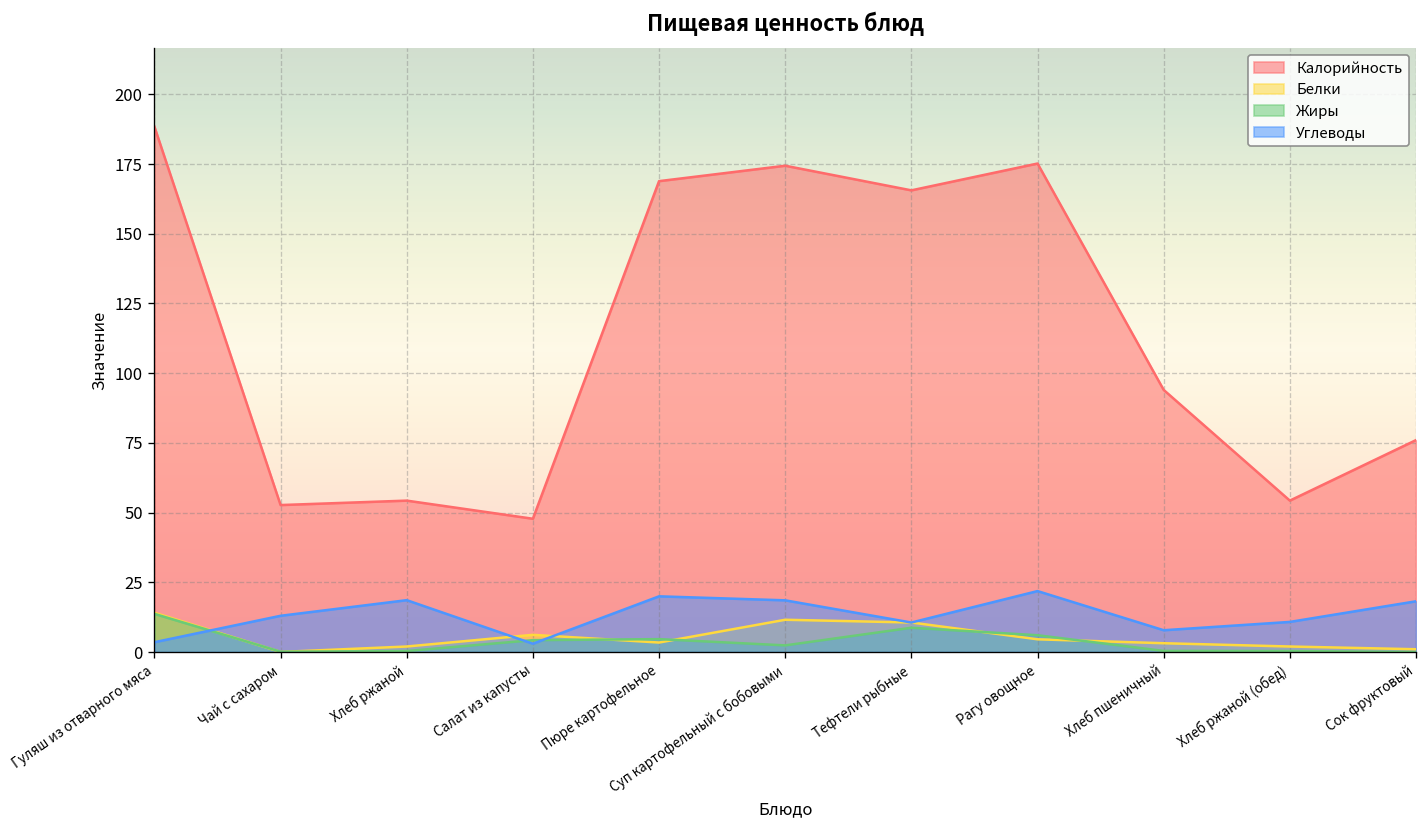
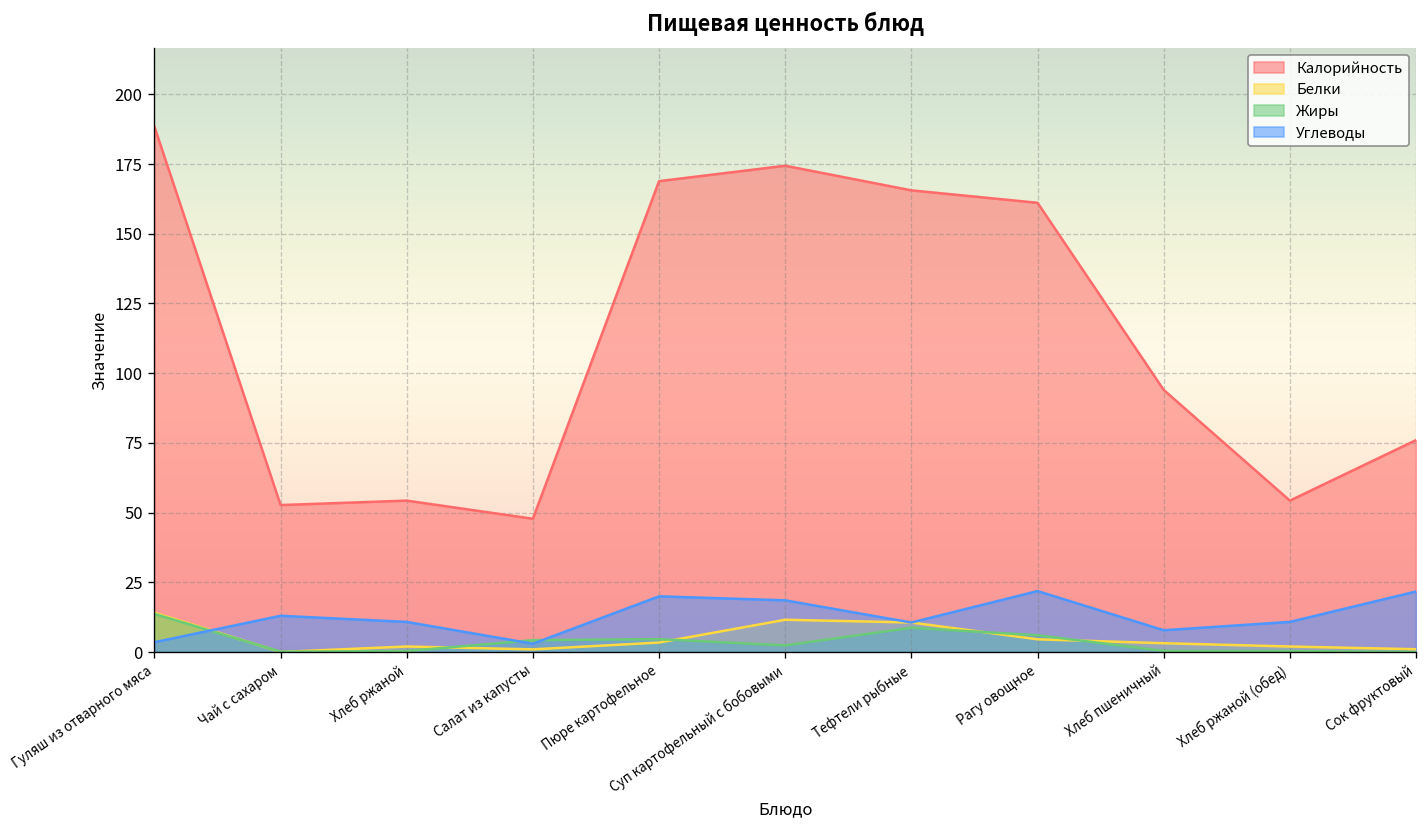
  {
    "Калорийность": {
      "Гуляш из отварного мяса": 188,
      "Чай с сахаром": 53,
      "Хлеб ржаной": 54,
      "Салат из капусты": 48,
      "Пюре картофельное": 169,
      "Суп картофельный с бобовыми": 174,
      "Тефтели рыбные": 166,
-     "Рагу овощное": 175,
+     "Рагу овощное": 161,
      "Хлеб пшеничный": 94,
      "Хлеб ржаной (обед)": 54,
      "Сок фруктовый": 76
    },
    "Белки": {
      "Хлеб ржаной": 2,
-     "Салат из капусты": 6,
+     "Салат из капусты": 1,
      "Пюре картофельное": 3,
      "Суп картофельный с бобовыми": 12,
      "Рагу овощное": 5,
      "Хлеб пшеничный": 3,
      "Хлеб ржаной (обед)": 2
    },
    "Жиры": {
      "Хлеб ржаной": 0,
      "Салат из капусты": 4,
      "Пюре картофельное": 5,
      "Суп картофельный с бобовыми": 2,
      "Тефтели рыбные": 9,
      "Рагу овощное": 6,
      "Хлеб пшеничный": 0,
      "Хлеб ржаной (обед)": 0
    },
    "Углеводы": {
      "Гуляш из отварного мяса": 4,
      "Чай с сахаром": 13,
-     "Хлеб ржаной": 19,
+     "Хлеб ржаной": 11,
      "Салат из капусты": 3,
      "Пюре картофельное": 20,
      "Суп картофельный с бобовыми": 19,
      "Рагу овощное": 22,
      "Хлеб пшеничный": 8,
      "Хлеб ржаной (обед)": 11,
-     "Сок фруктовый": 18
+     "Сок фруктовый": 22
    }
  }
